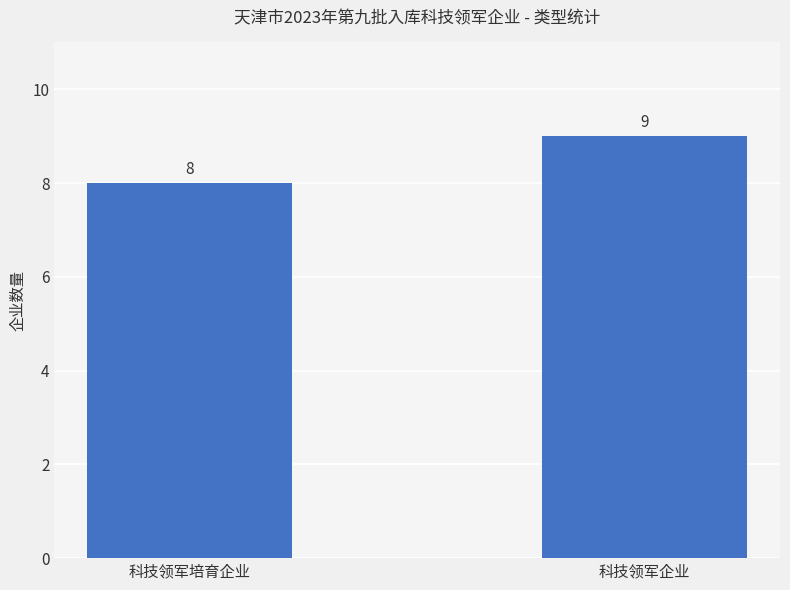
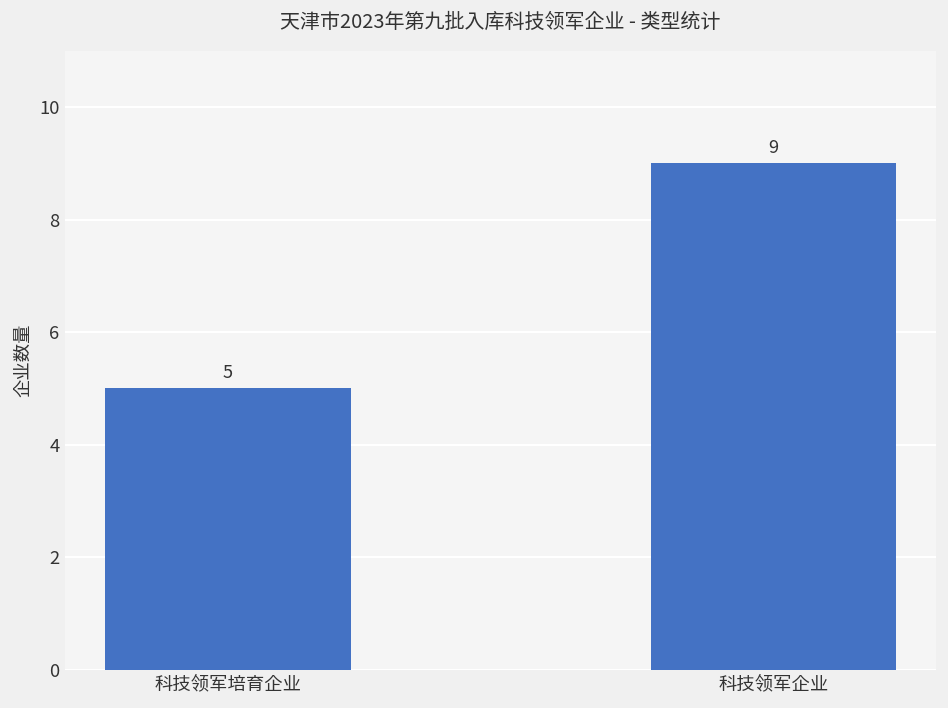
  {
-   "科技领军培育企业": 8,
+   "科技领军培育企业": 5,
    "科技领军企业": 9
  }
